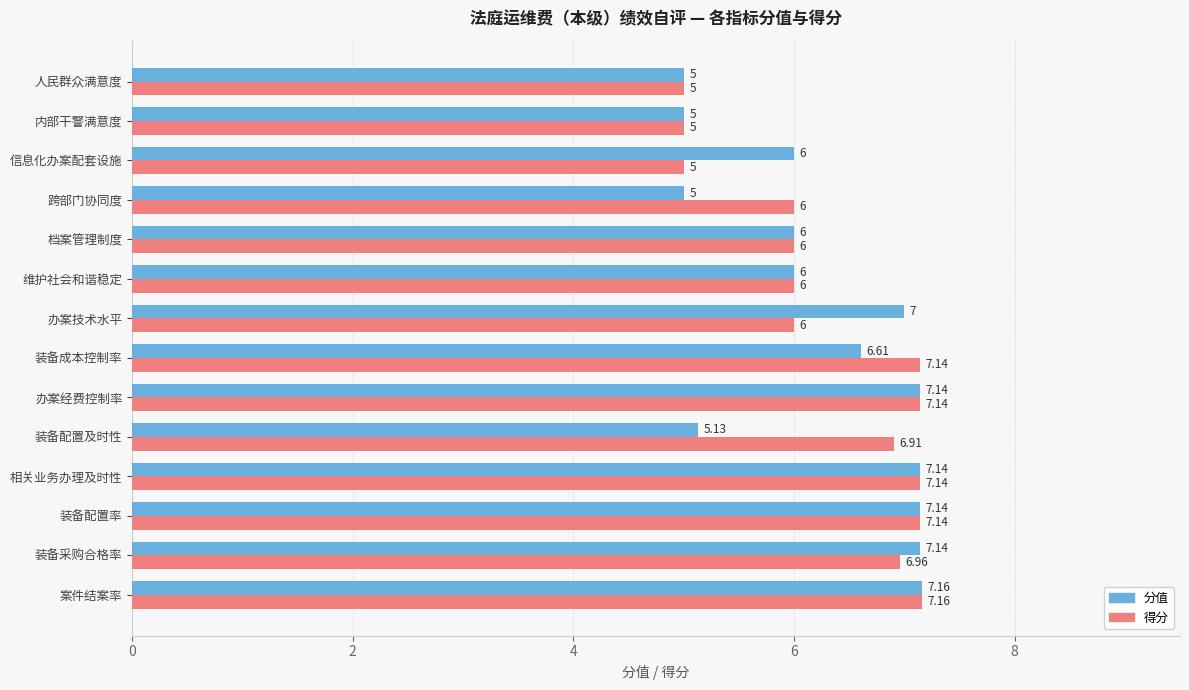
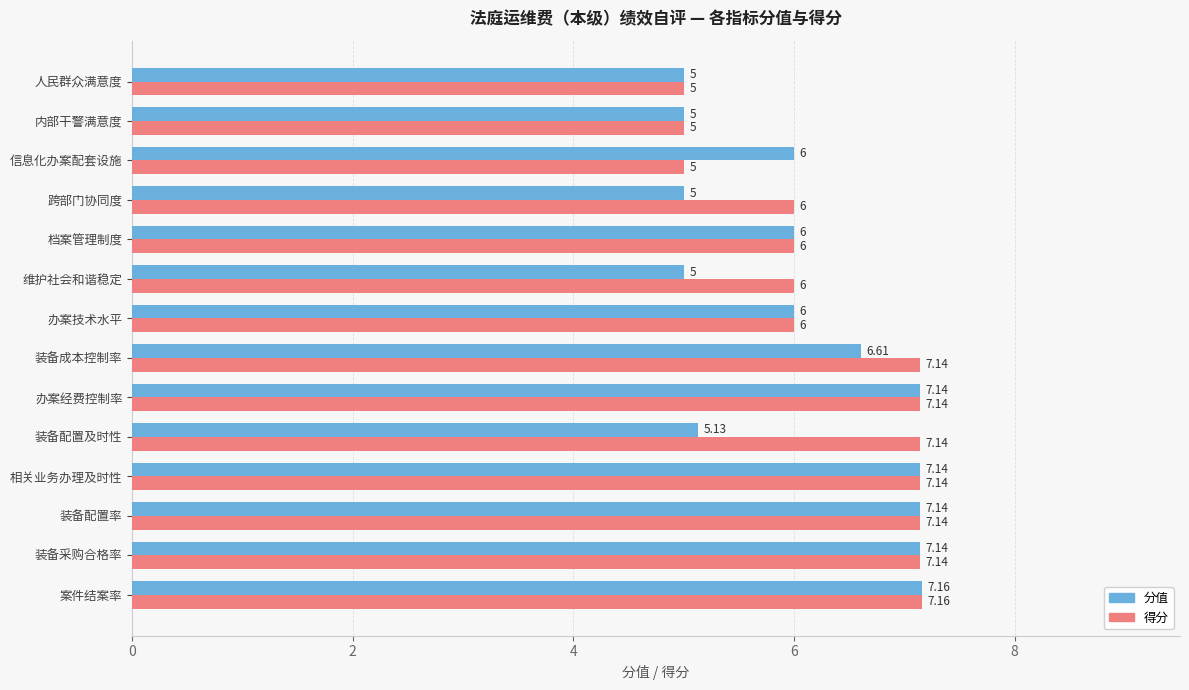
  {
    "分值": {
      "人民群众满意度": 5,
      "内部干警满意度": 5,
      "信息化办案配套设施": 6,
      "跨部门协同度": 5,
      "档案管理制度": 6,
-     "维护社会和谐稳定": 6,
-     "办案技术水平": 7,
+     "维护社会和谐稳定": 5,
+     "办案技术水平": 6,
      "装备成本控制率": 6.61,
      "办案经费控制率": 7.14,
      "装备配置及时性": 5.13,
      "相关业务办理及时性": 7.14,
      "装备配置率": 7.14,
      "装备采购合格率": 7.14,
      "案件结案率": 7.16
    },
    "得分": {
      "人民群众满意度": 5,
      "内部干警满意度": 5,
      "信息化办案配套设施": 5,
      "跨部门协同度": 6,
      "档案管理制度": 6,
      "维护社会和谐稳定": 6,
      "办案技术水平": 6,
      "装备成本控制率": 7.14,
      "办案经费控制率": 7.14,
-     "装备配置及时性": 6.91,
+     "装备配置及时性": 7.14,
      "相关业务办理及时性": 7.14,
      "装备配置率": 7.14,
-     "装备采购合格率": 6.96,
+     "装备采购合格率": 7.14,
      "案件结案率": 7.16
    }
  }
